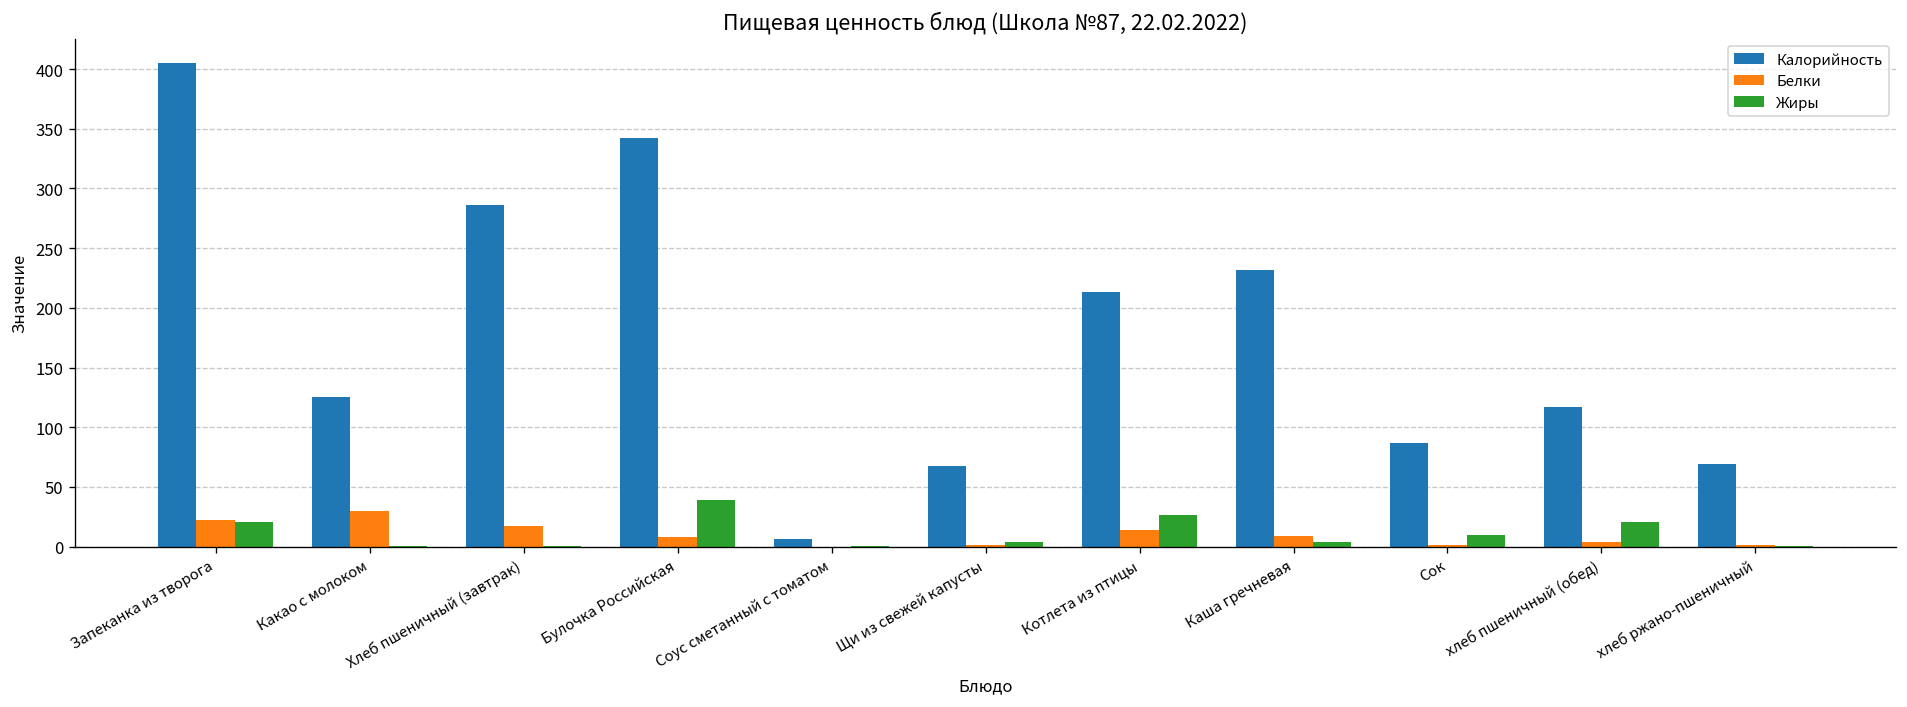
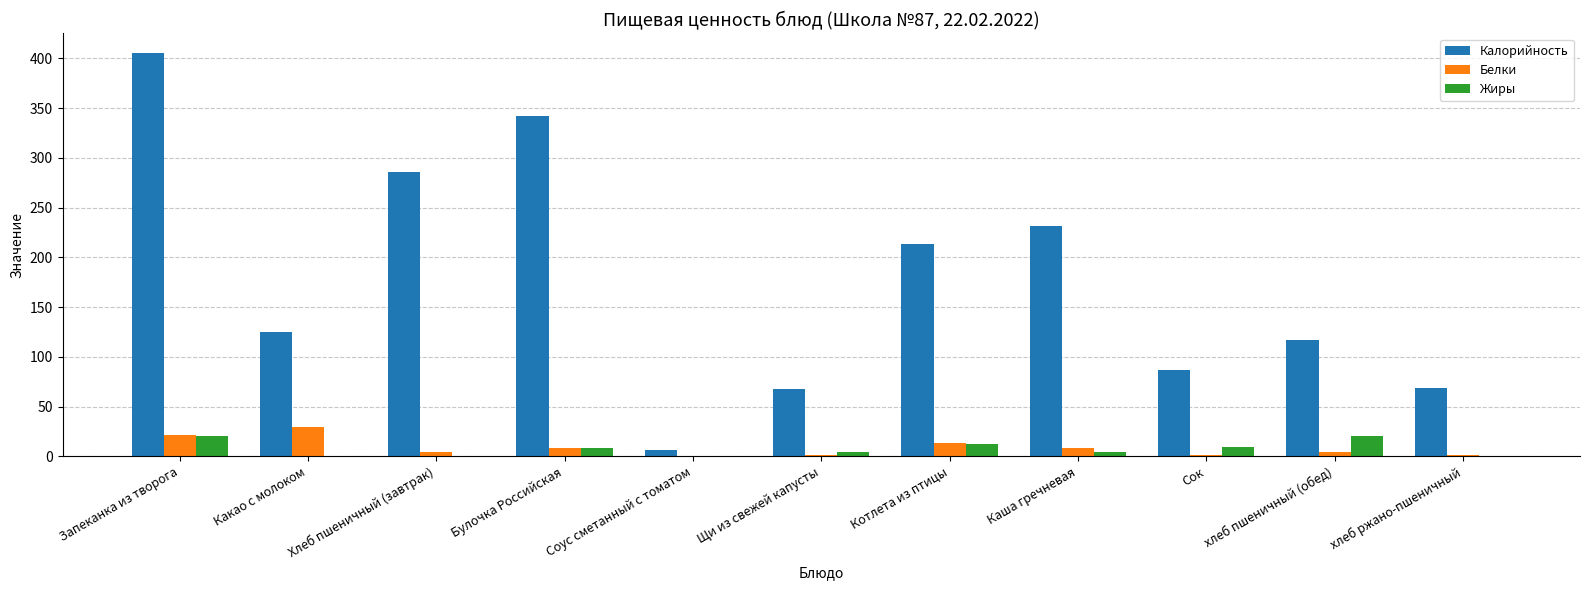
  {
    "Калорийность": {
      "Запеканка из творога": 410,
      "Какао с молоком": 130,
      "Хлеб пшеничный (завтрак)": 290,
      "Булочка Российская": 340,
      "Соус сметанный с томатом": 10,
      "Щи из свежей капусты": 70,
      "Котлета из птицы": 210,
      "Каша гречневая": 230,
      "Сок": 90,
      "хлеб пшеничный (обед)": 120,
      "хлеб ржано-пшеничный": 70
    },
    "Белки": {
      "Запеканка из творога": 20,
      "Какао с молоком": 30,
-     "Хлеб пшеничный (завтрак)": 20,
+     "Хлеб пшеничный (завтрак)": 0,
      "Булочка Российская": 10,
      "Котлета из птицы": 10,
      "Каша гречневая": 10,
      "хлеб пшеничный (обед)": 0
    },
    "Жиры": {
      "Запеканка из творога": 20,
-     "Булочка Российская": 40,
+     "Булочка Российская": 10,
      "Щи из свежей капусты": 0,
-     "Котлета из птицы": 30,
+     "Котлета из птицы": 10,
      "Каша гречневая": 0,
      "Сок": 10,
      "хлеб пшеничный (обед)": 20
    }
  }
